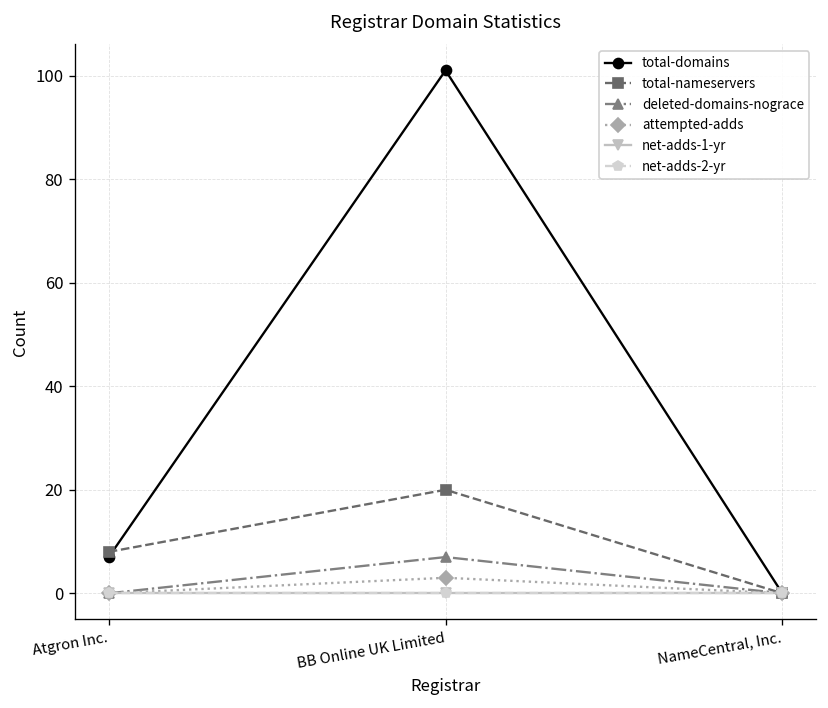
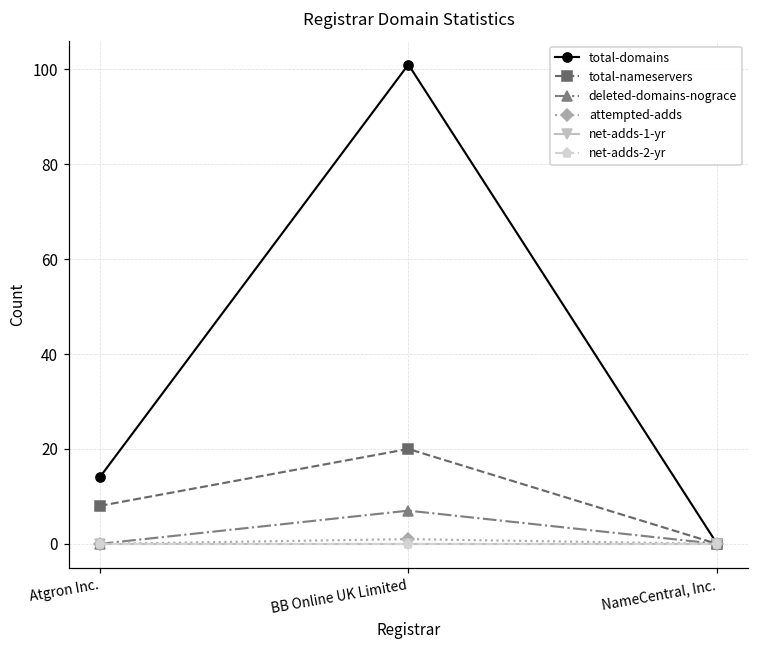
  {
    "total-domains": {
-     "Atgron Inc.": 7,
+     "Atgron Inc.": 14,
      "BB Online UK Limited": 101
    },
    "attempted-adds": {
-     "BB Online UK Limited": 3
+     "BB Online UK Limited": 1
    },
    "net-adds-2-yr": {
      "BB Online UK Limited": 0
    }
  }
